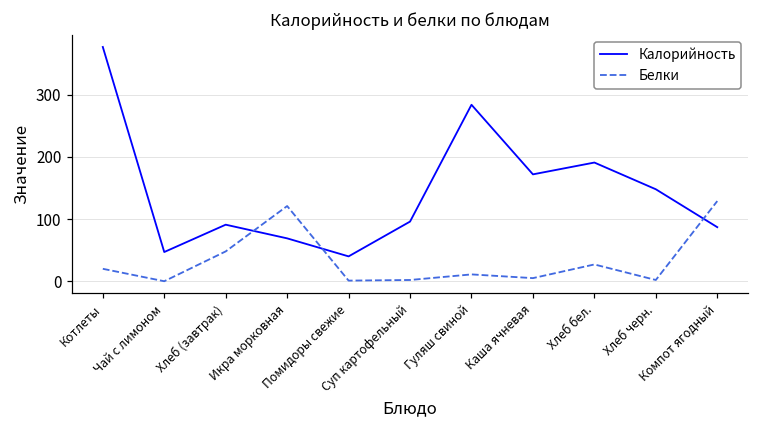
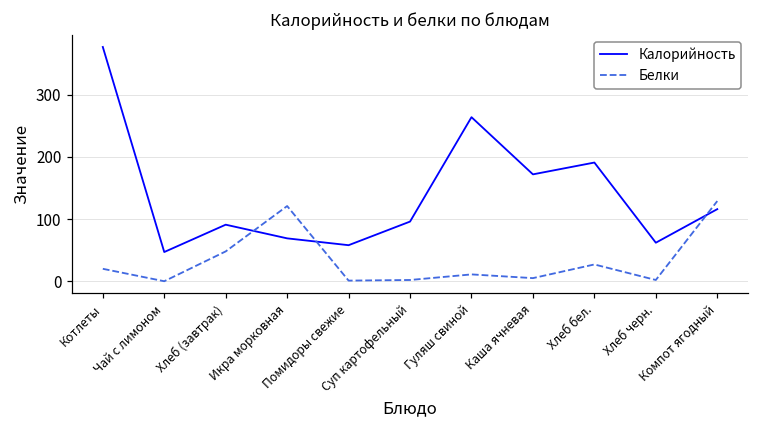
  {
    "Калорийность": {
      "Котлеты": 380,
      "Чай с лимоном": 50,
      "Хлеб (завтрак)": 90,
      "Икра морковная": 70,
-     "Помидоры свежие": 40,
+     "Помидоры свежие": 60,
      "Суп картофельный": 100,
-     "Гуляш свиной": 280,
+     "Гуляш свиной": 260,
      "Каша ячневая": 170,
      "Хлеб бел.": 190,
-     "Хлеб черн.": 150,
-     "Компот ягодный": 90
+     "Хлеб черн.": 60,
+     "Компот ягодный": 120
    },
    "Белки": {
      "Котлеты": 20,
      "Чай с лимоном": 0,
      "Хлеб (завтрак)": 50,
      "Икра морковная": 120,
      "Помидоры свежие": 0,
      "Суп картофельный": 0,
      "Гуляш свиной": 10,
      "Каша ячневая": 10,
      "Хлеб бел.": 30,
      "Хлеб черн.": 0,
      "Компот ягодный": 130
    }
  }
